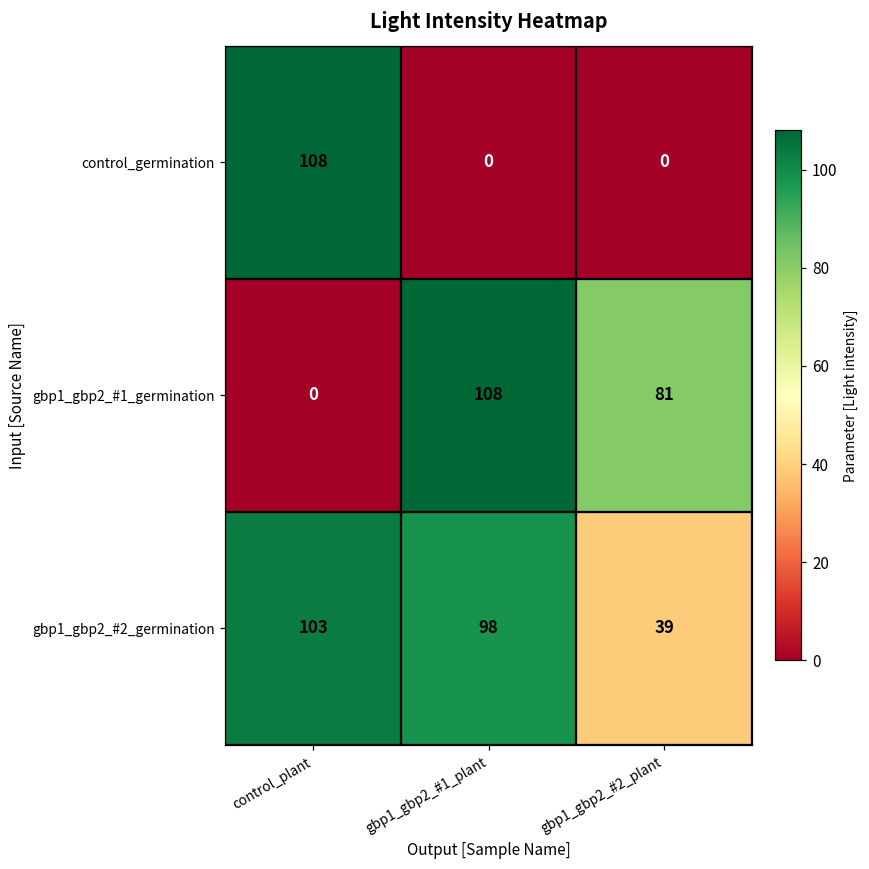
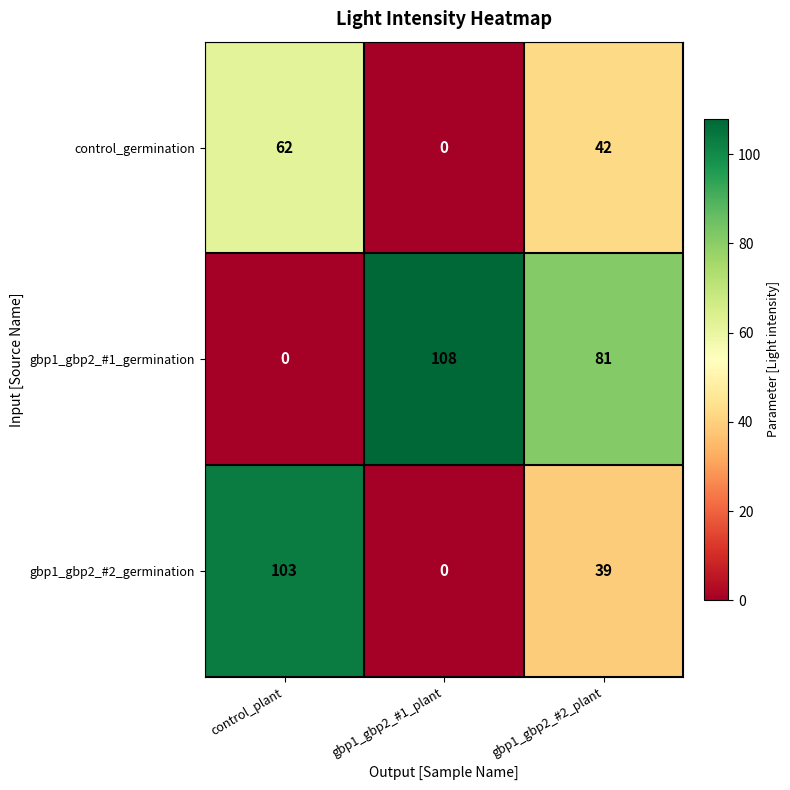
  {
    "control_germination": {
-     "control_plant": 108,
+     "control_plant": 62,
      "gbp1_gbp2_#1_plant": 0,
-     "gbp1_gbp2_#2_plant": 0
+     "gbp1_gbp2_#2_plant": 42
    },
    "gbp1_gbp2_#1_germination": {
      "control_plant": 0,
      "gbp1_gbp2_#1_plant": 108,
      "gbp1_gbp2_#2_plant": 81
    },
    "gbp1_gbp2_#2_germination": {
      "control_plant": 103,
-     "gbp1_gbp2_#1_plant": 98,
+     "gbp1_gbp2_#1_plant": 0,
      "gbp1_gbp2_#2_plant": 39
    }
  }
